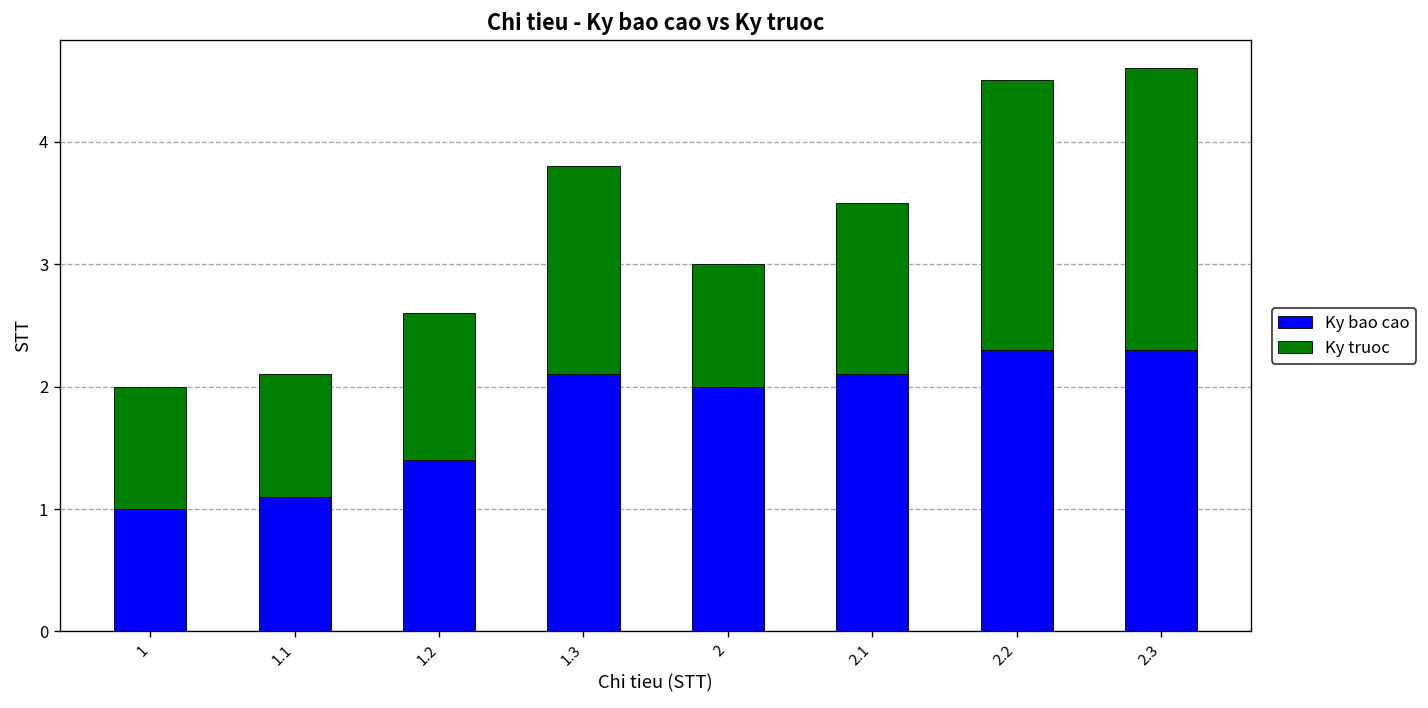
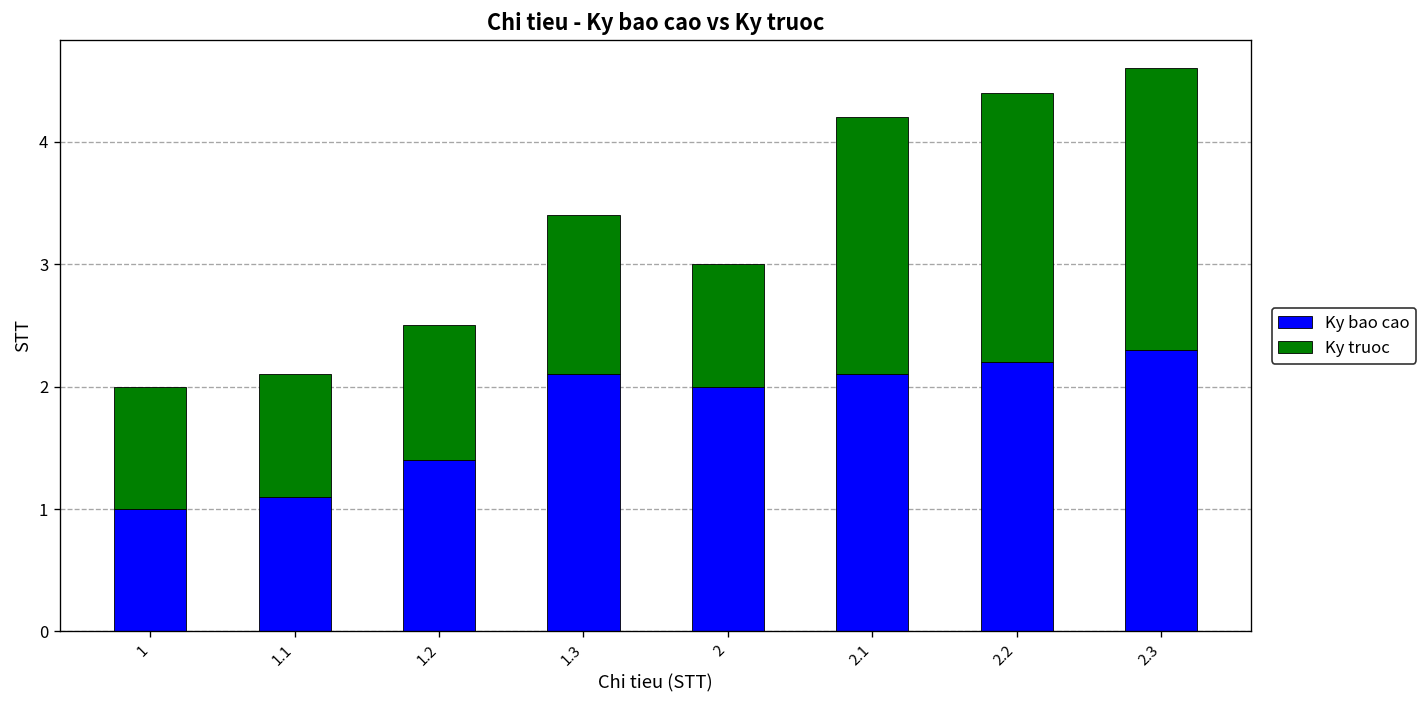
  {
    "Ky bao cao": {
      "1": 1.0,
      "1.1": 1.1,
      "1.2": 1.4,
      "1.3": 2.1,
      "2": 2.0,
      "2.1": 2.1,
-     "2.2": 2.3,
+     "2.2": 2.2,
      "2.3": 2.3
    },
    "Ky truoc": {
      "1": 1.0,
      "1.1": 1.0,
-     "1.2": 1.2,
-     "1.3": 1.7,
+     "1.2": 1.1,
+     "1.3": 1.3,
      "2": 1.0,
-     "2.1": 1.4,
+     "2.1": 2.1,
      "2.2": 2.2,
      "2.3": 2.3
    }
  }
